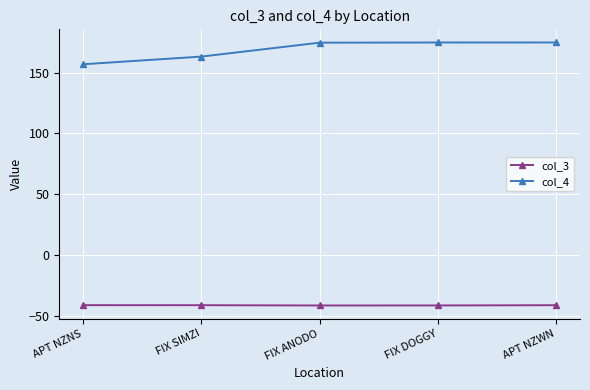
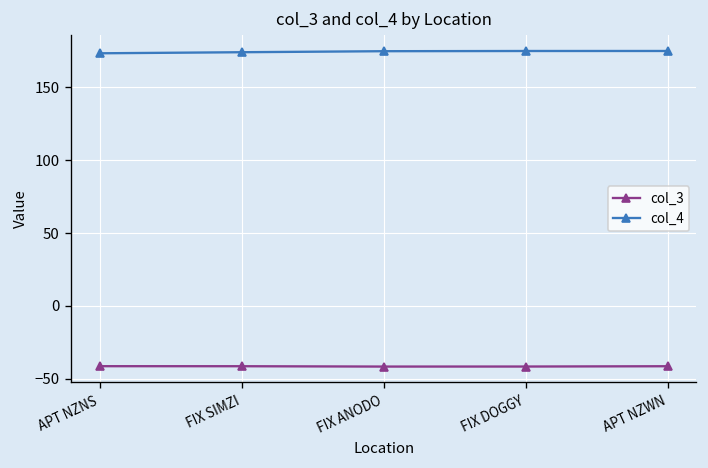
  {
    "col_3": {
      "APT NZNS": -41,
      "FIX SIMZI": -41,
      "FIX ANODO": -42,
      "FIX DOGGY": -42,
      "APT NZWN": -41
    },
    "col_4": {
-     "APT NZNS": 157,
-     "FIX SIMZI": 163,
+     "APT NZNS": 173,
+     "FIX SIMZI": 174,
      "FIX ANODO": 175,
      "FIX DOGGY": 175,
      "APT NZWN": 175
    }
  }
